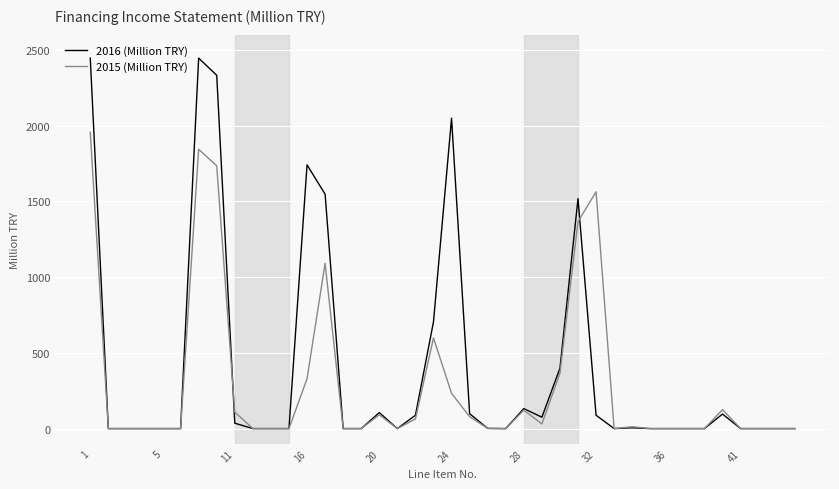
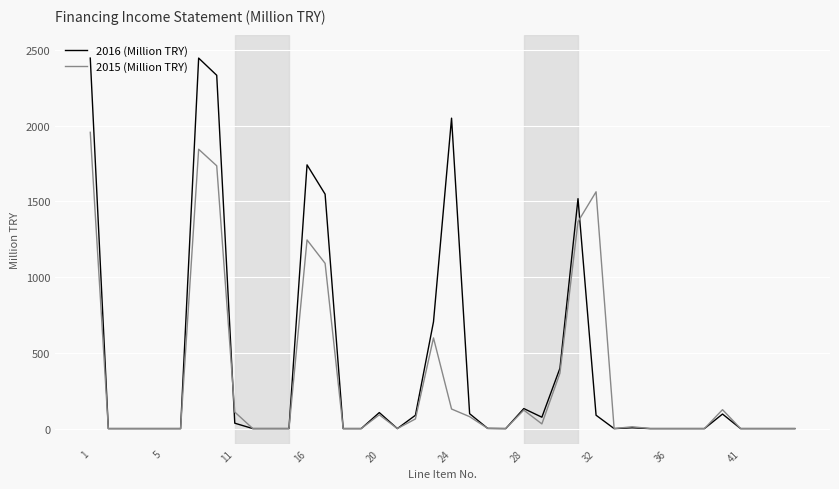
  {
    "2016 (Million TRY)": {
      "1": 2450,
      "11": 40,
      "16": 1740,
      "24": 2050,
      "32": 90
    },
    "2015 (Million TRY)": {
      "1": 1960,
      "11": 110,
-     "16": 330,
-     "24": 230,
+     "16": 1250,
+     "24": 130,
      "32": 1560
    }
  }
